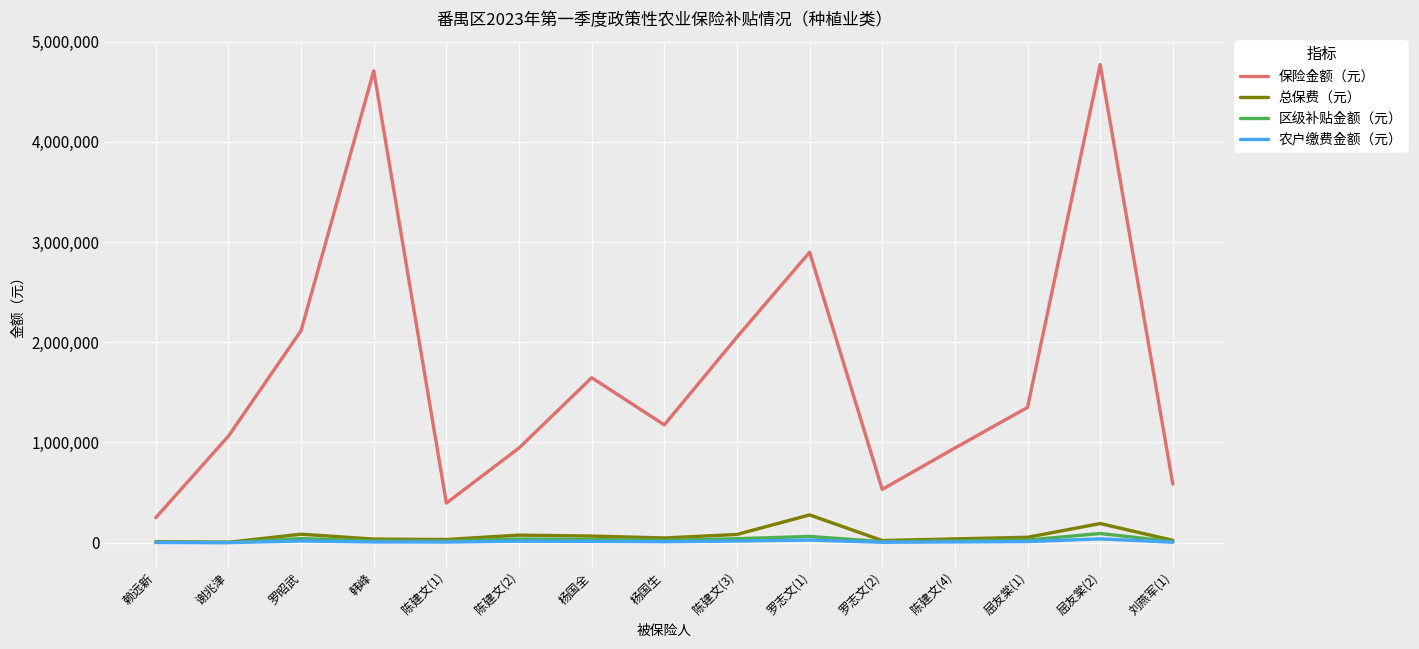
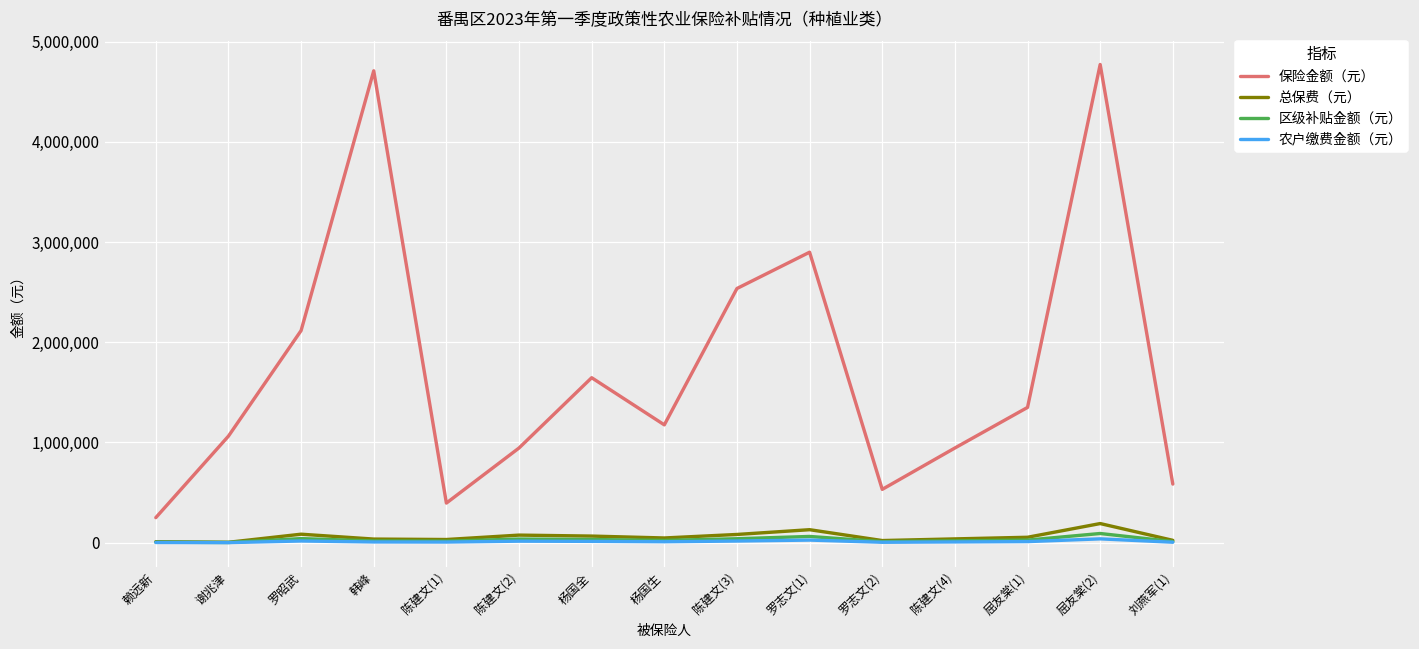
  {
    "保险金额（元）": {
      "赖远新": "300,000",
      "谢兆津": "1,100,000",
      "罗昭武": "2,100,000",
      "韩峰": "4,700,000",
      "陈建文(1)": "400,000",
      "陈建文(2)": "900,000",
      "杨国全": "1,600,000",
      "杨国生": "1,200,000",
-     "陈建文(3)": "2,100,000",
+     "陈建文(3)": "2,500,000",
      "罗志文(1)": "2,900,000",
      "罗志文(2)": "500,000",
      "陈建文(4)": "900,000",
      "屈友棠(1)": "1,400,000",
      "屈友棠(2)": "4,800,000",
      "刘燕军(1)": "600,000"
    },
    "总保费（元）": {
      "罗昭武": "100,000",
      "陈建文(2)": "100,000",
      "杨国全": "100,000",
      "陈建文(3)": "100,000",
-     "罗志文(1)": "300,000",
+     "罗志文(1)": "100,000",
      "屈友棠(1)": "100,000",
      "屈友棠(2)": "200,000"
    },
    "区级补贴金额（元）": {
      "罗志文(1)": "100,000",
      "屈友棠(2)": "100,000"
    },
    "农户缴费金额（元）": {
      "罗志文(1)": "0",
      "屈友棠(2)": "0"
    }
  }
